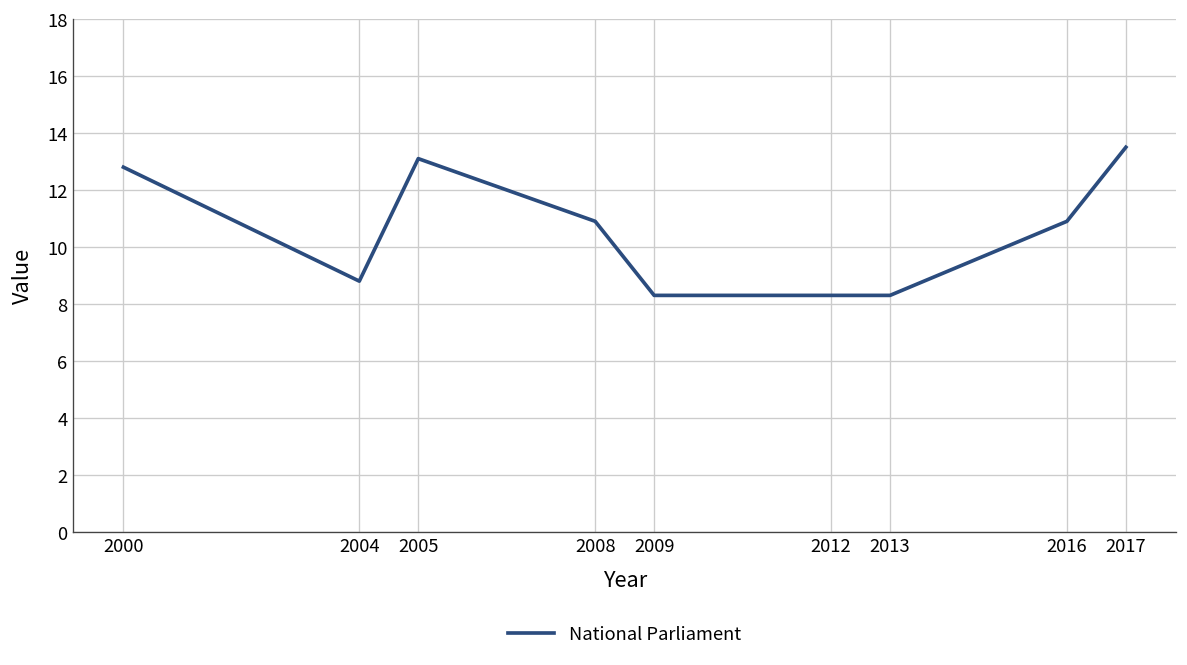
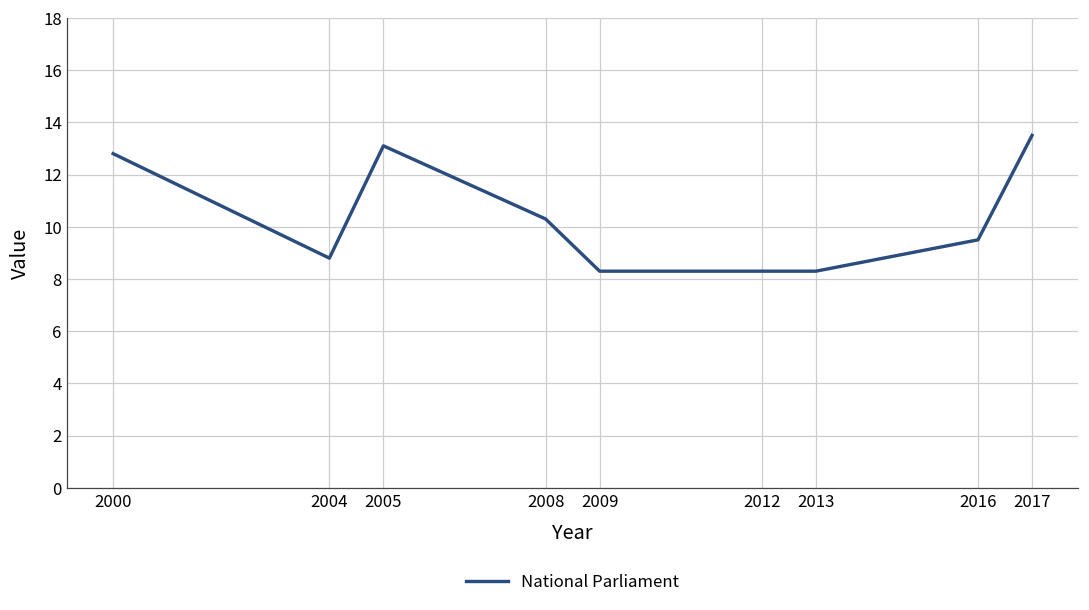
  {
    "2000": 12.8,
    "2004": 8.8,
    "2005": 13.1,
-   "2008": 10.9,
+   "2008": 10.3,
    "2009": 8.3,
    "2012": 8.3,
    "2013": 8.3,
-   "2016": 10.9,
+   "2016": 9.5,
    "2017": 13.5
  }
